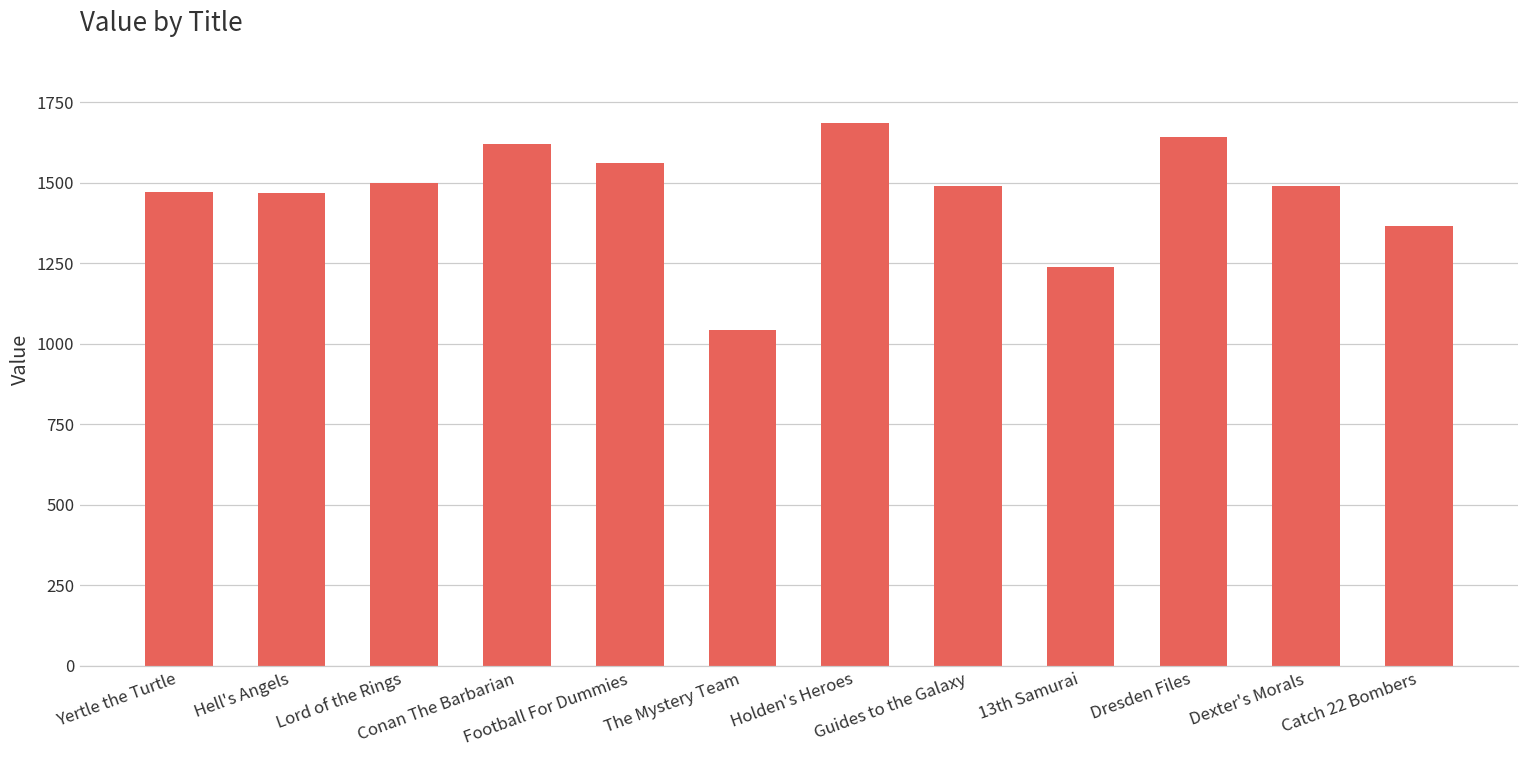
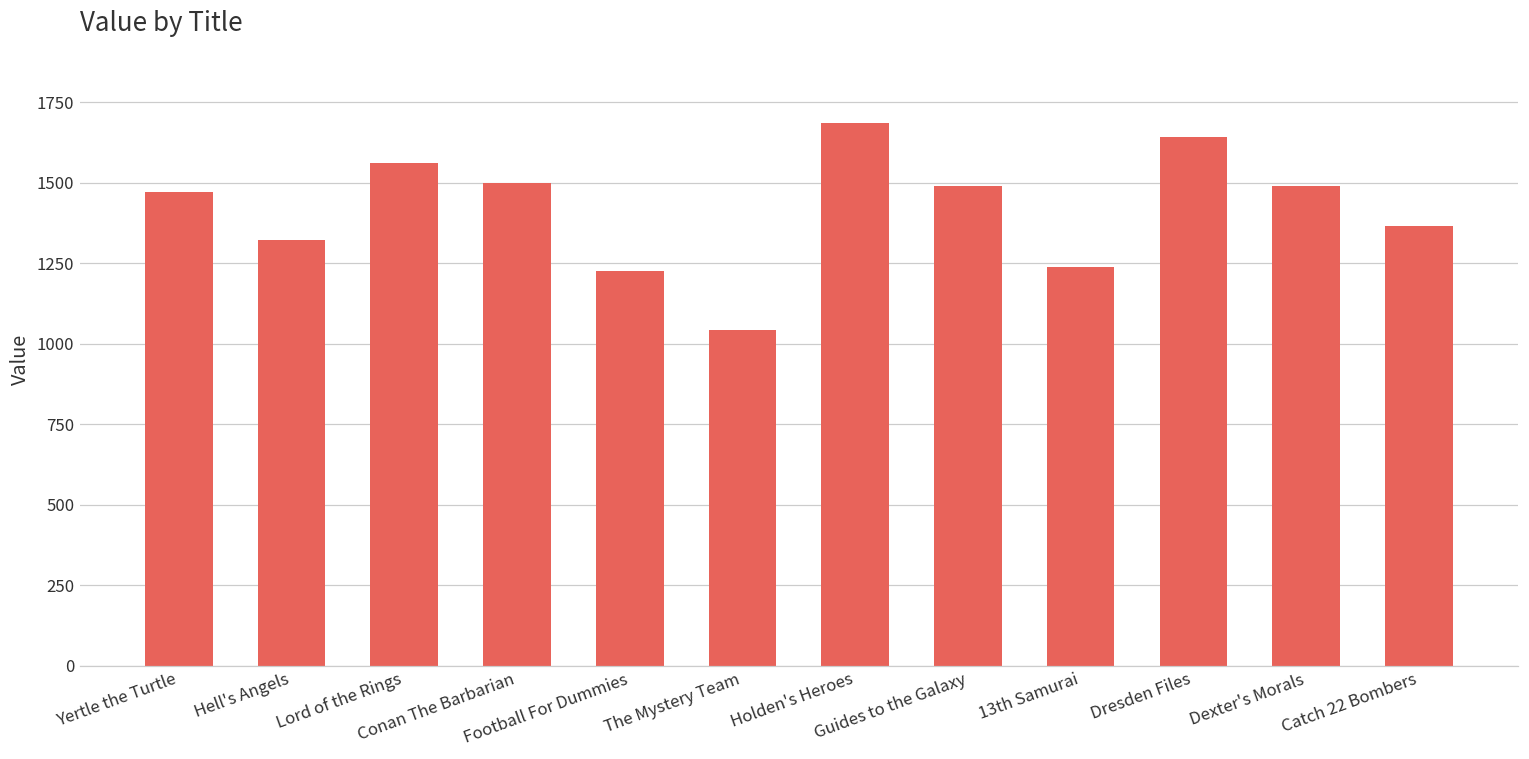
  {
    "Yertle the Turtle": 1470,
-   "Hell's Angels": 1470,
-   "Lord of the Rings": 1500,
-   "Conan The Barbarian": 1620,
-   "Football For Dummies": 1560,
+   "Hell's Angels": 1320,
+   "Lord of the Rings": 1560,
+   "Conan The Barbarian": 1500,
+   "Football For Dummies": 1230,
    "The Mystery Team": 1040,
    "Holden's Heroes": 1690,
    "Guides to the Galaxy": 1490,
    "13th Samurai": 1240,
    "Dresden Files": 1640,
    "Dexter's Morals": 1490,
    "Catch 22 Bombers": 1360
  }
